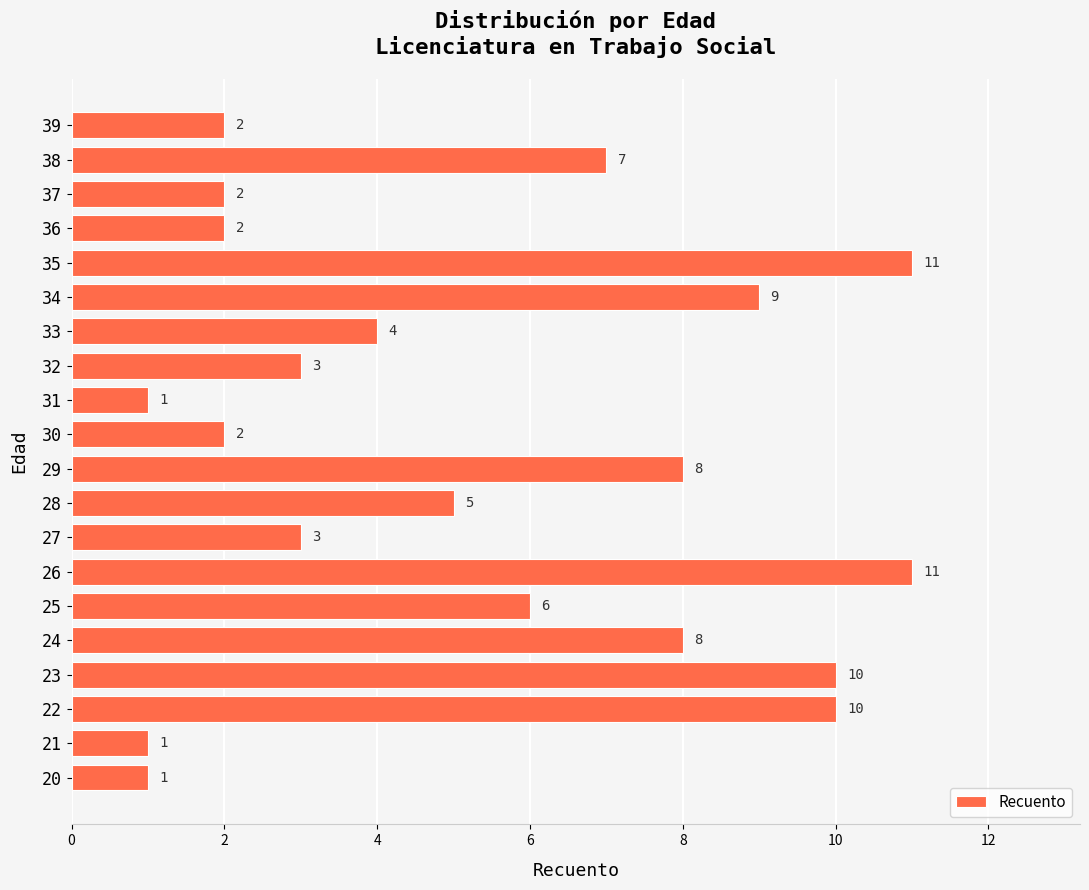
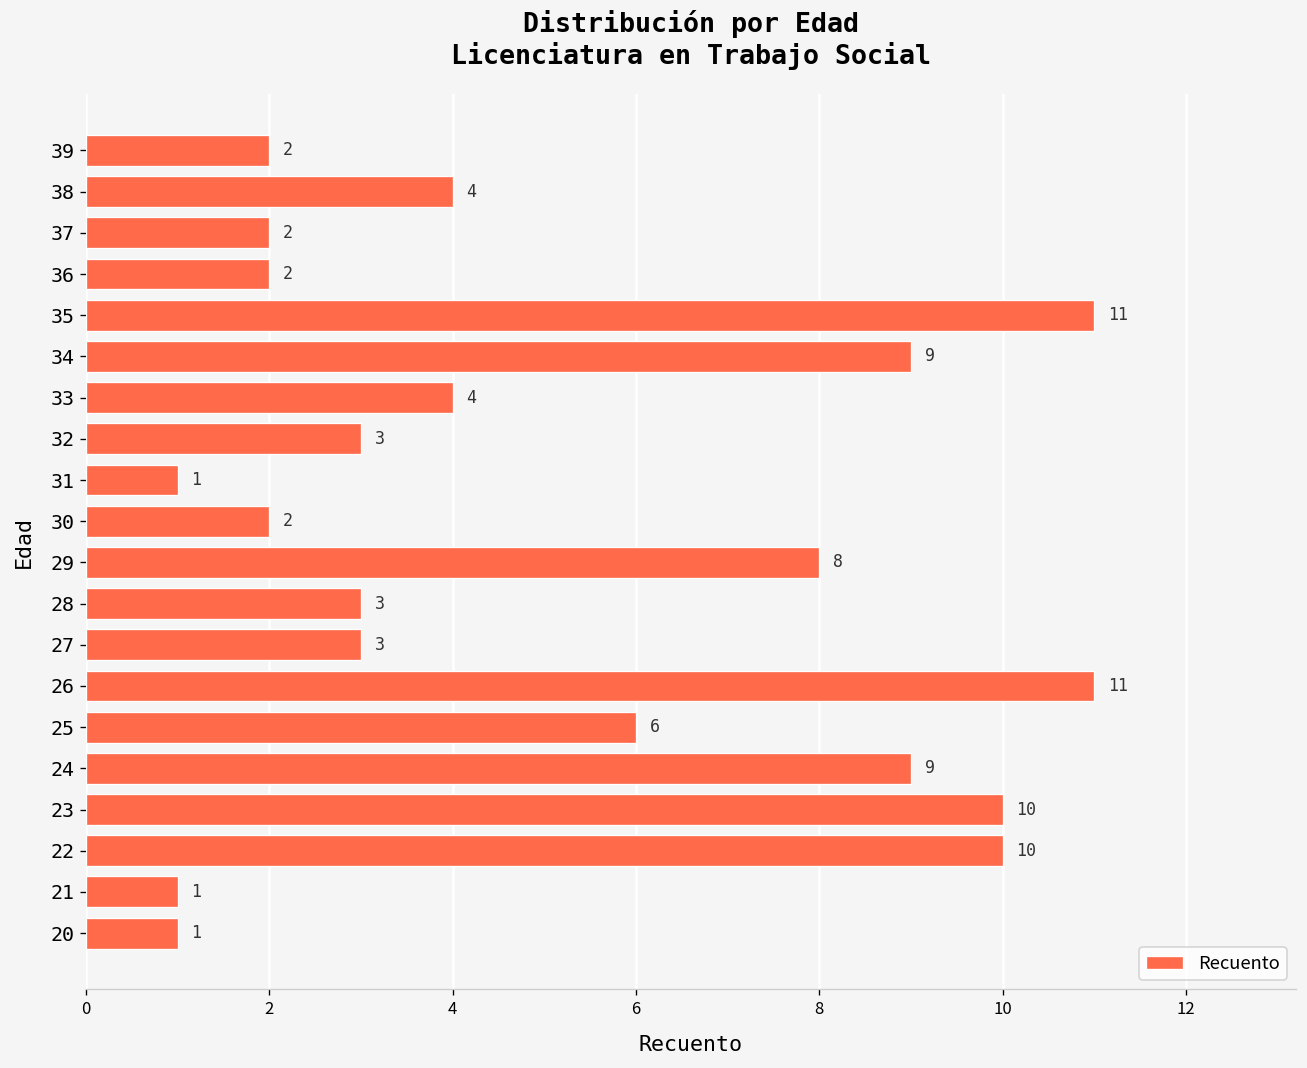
  {
    "39": 2,
-   "38": 7,
+   "38": 4,
    "37": 2,
    "36": 2,
    "35": 11,
    "34": 9,
    "33": 4,
    "32": 3,
    "31": 1,
    "30": 2,
    "29": 8,
-   "28": 5,
+   "28": 3,
    "27": 3,
    "26": 11,
    "25": 6,
-   "24": 8,
+   "24": 9,
    "23": 10,
    "22": 10,
    "21": 1,
    "20": 1
  }
